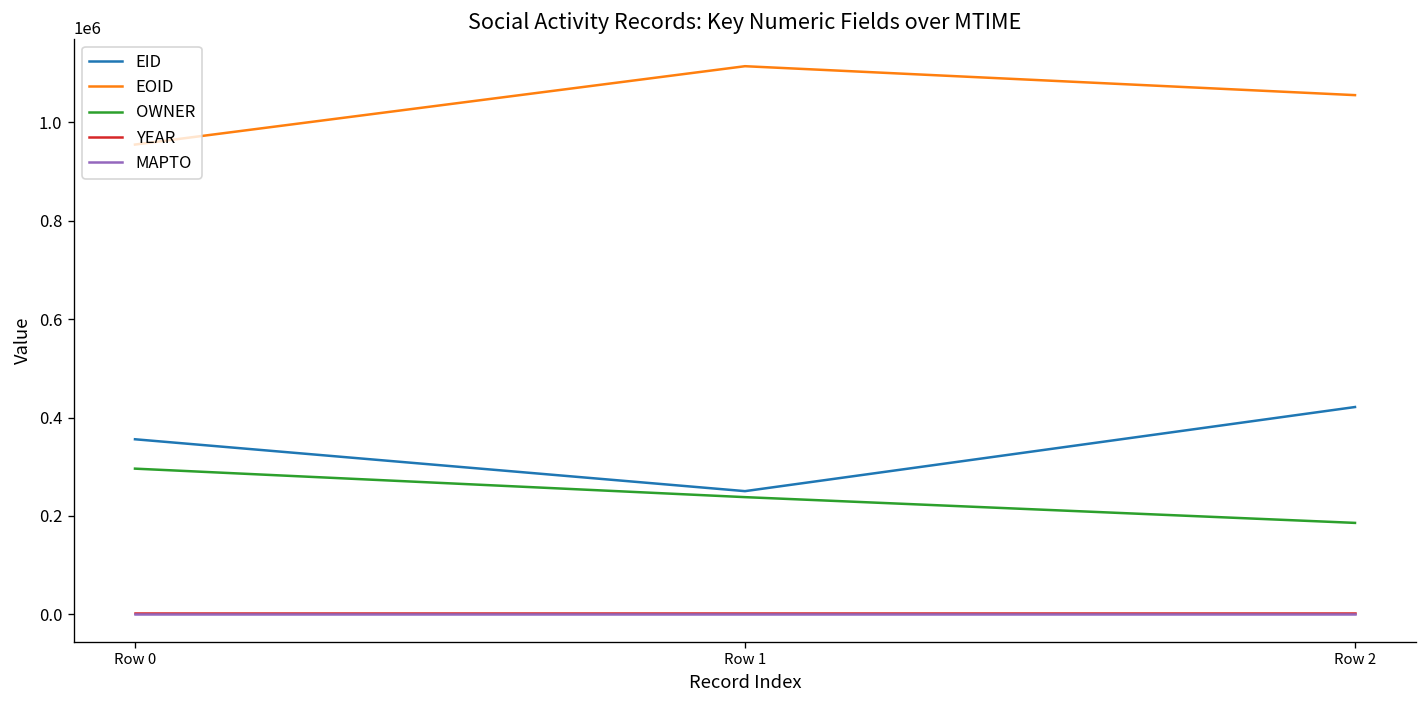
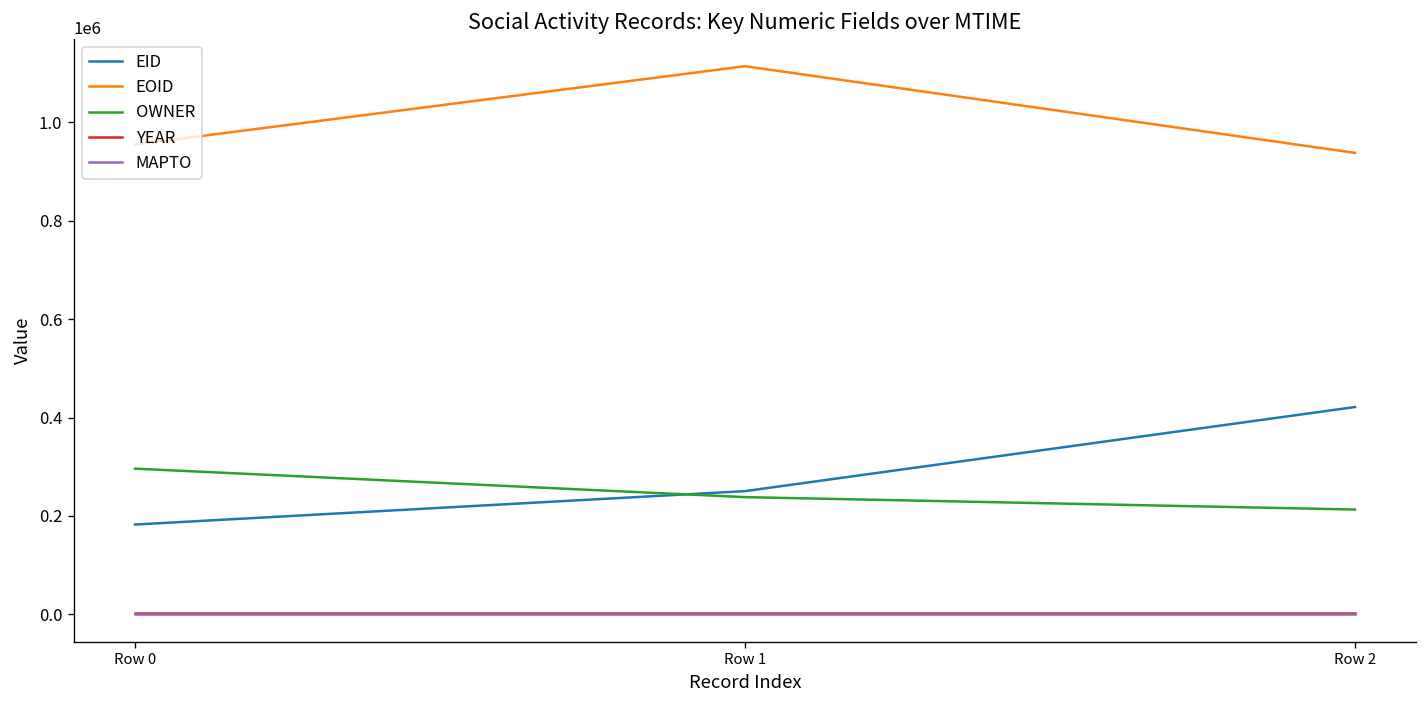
  {
    "EID": {
-     "Row 0": 360000,
+     "Row 0": 180000,
      "Row 1": 250000,
      "Row 2": 420000
    },
    "EOID": {
      "Row 1": 1110000,
-     "Row 2": 1060000
+     "Row 2": 940000
    },
    "OWNER": {
      "Row 0": 300000,
      "Row 1": 240000,
-     "Row 2": 190000
+     "Row 2": 210000
    }
  }
